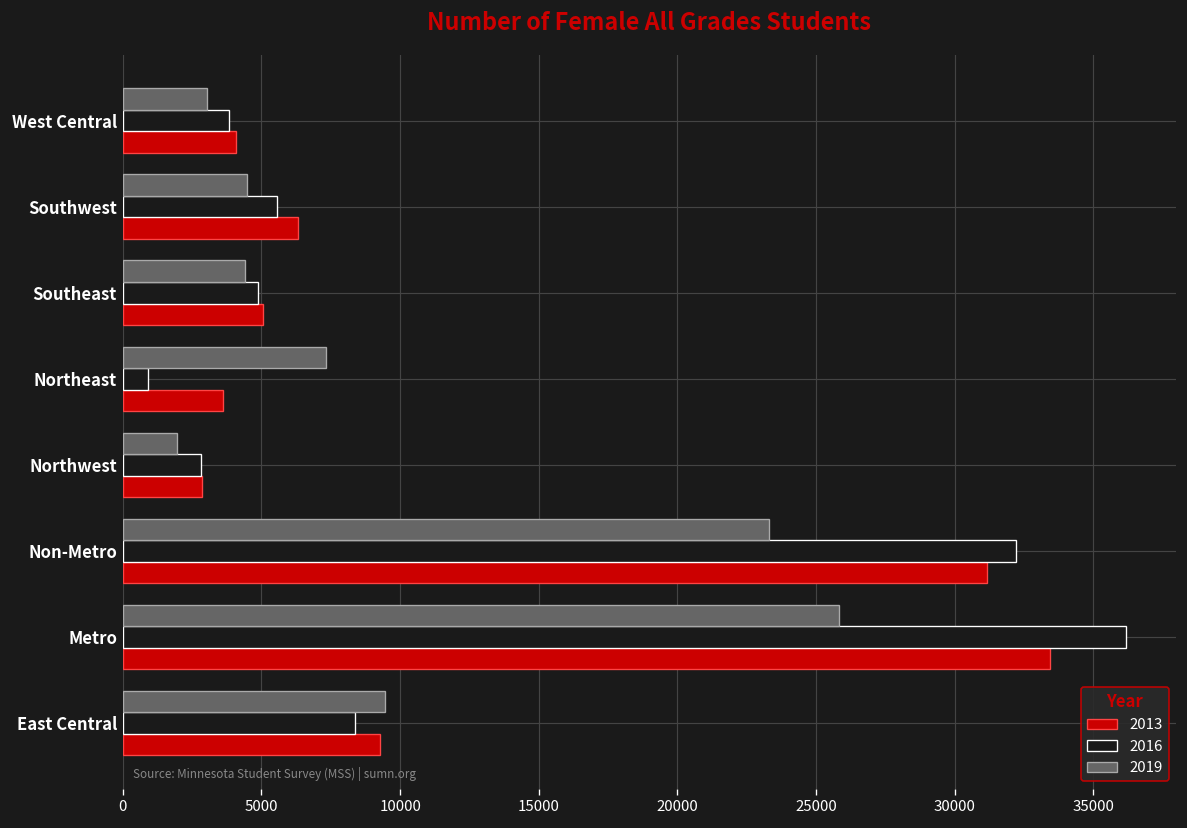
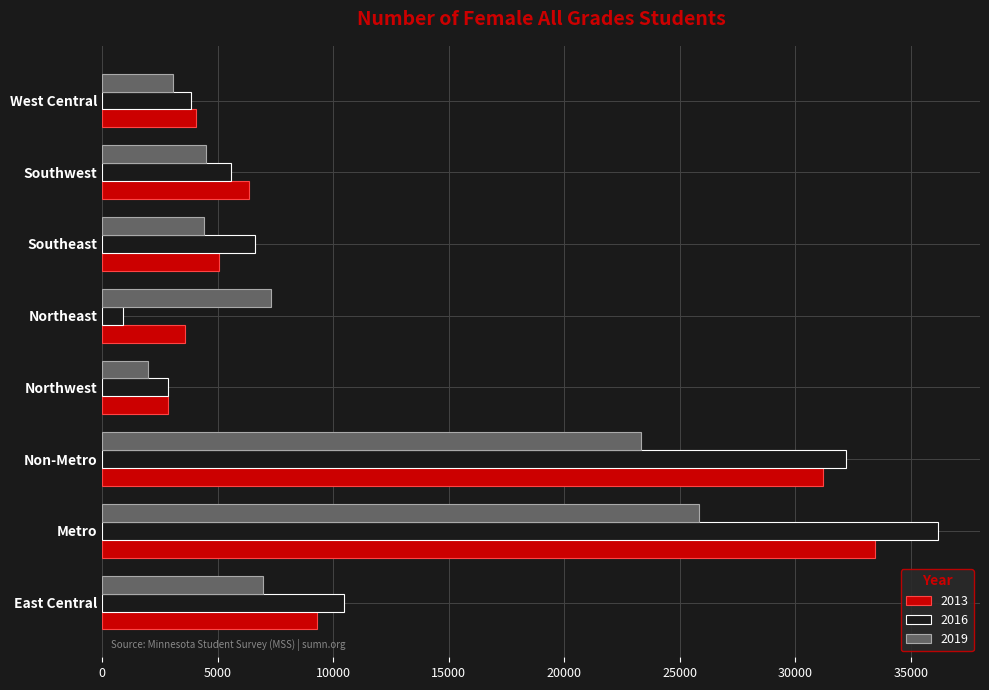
  {
    "2013": {
      "West Central": 4100,
      "Southwest": 6300,
      "Southeast": 5000,
      "Northeast": 3600,
      "Northwest": 2900,
      "Non-Metro": 31200,
      "Metro": 33400,
      "East Central": 9300
    },
    "2016": {
      "West Central": 3800,
      "Southwest": 5500,
-     "Southeast": 4900,
+     "Southeast": 6600,
      "Northeast": 900,
      "Northwest": 2800,
      "Non-Metro": 32200,
      "Metro": 36200,
-     "East Central": 8400
+     "East Central": 10500
    },
    "2019": {
      "West Central": 3000,
      "Southwest": 4500,
      "Southeast": 4400,
      "Northeast": 7300,
      "Northwest": 2000,
      "Non-Metro": 23300,
      "Metro": 25800,
-     "East Central": 9500
+     "East Central": 7000
    }
  }
